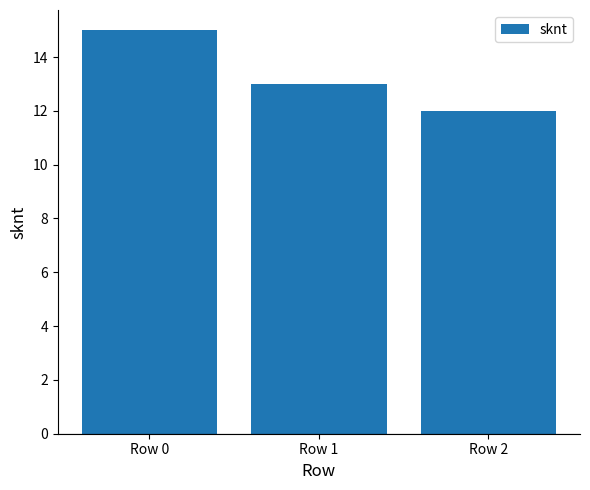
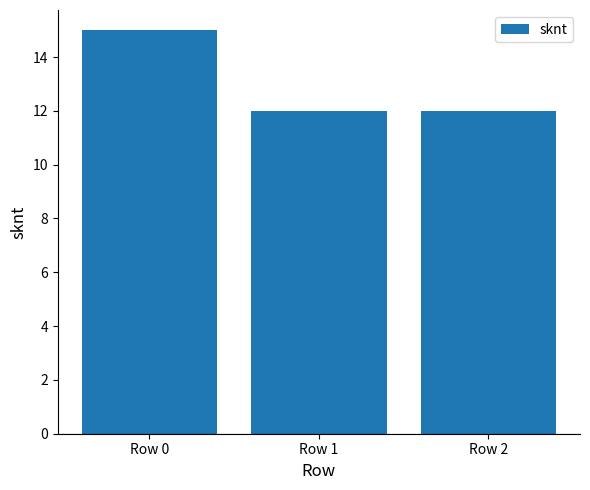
  {
    "Row 0": 15,
-   "Row 1": 13,
+   "Row 1": 12,
    "Row 2": 12
  }
